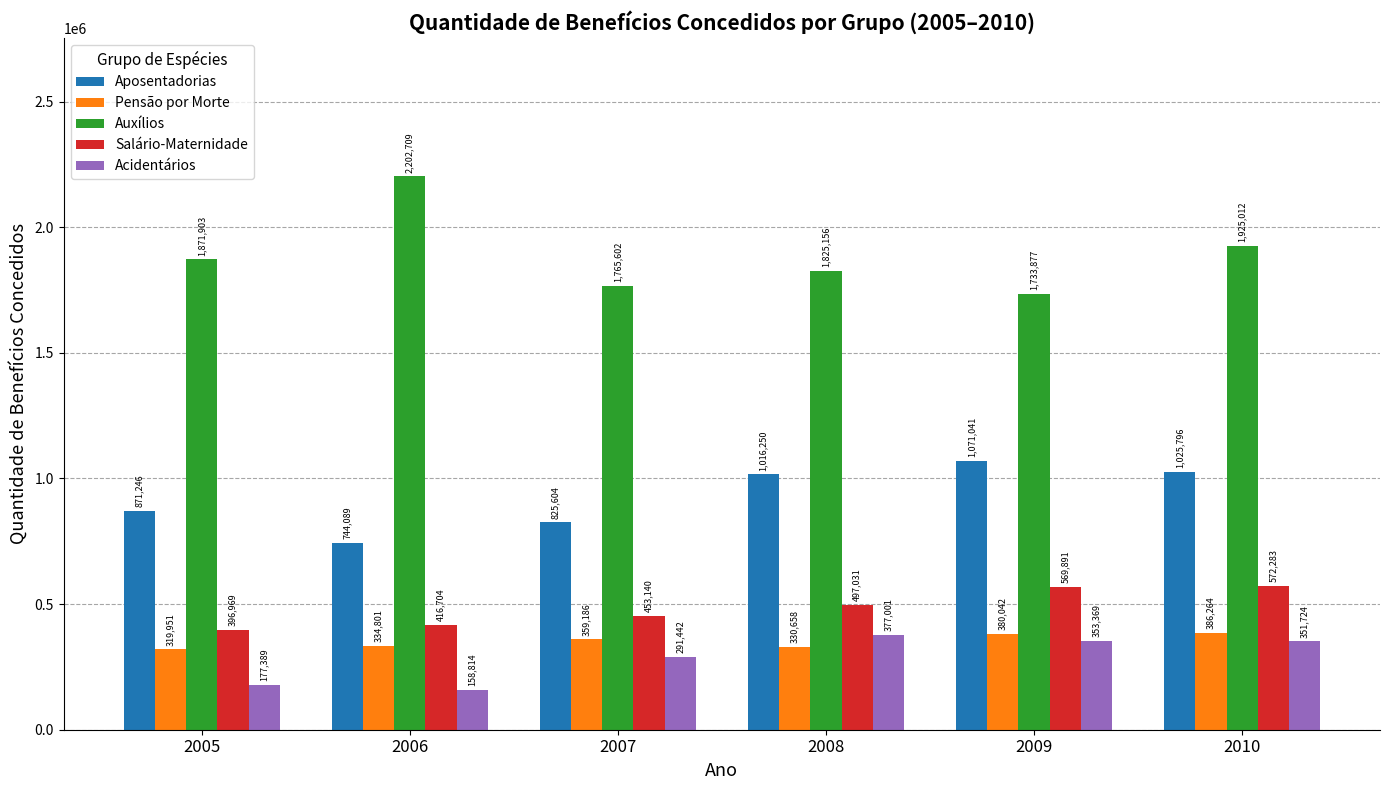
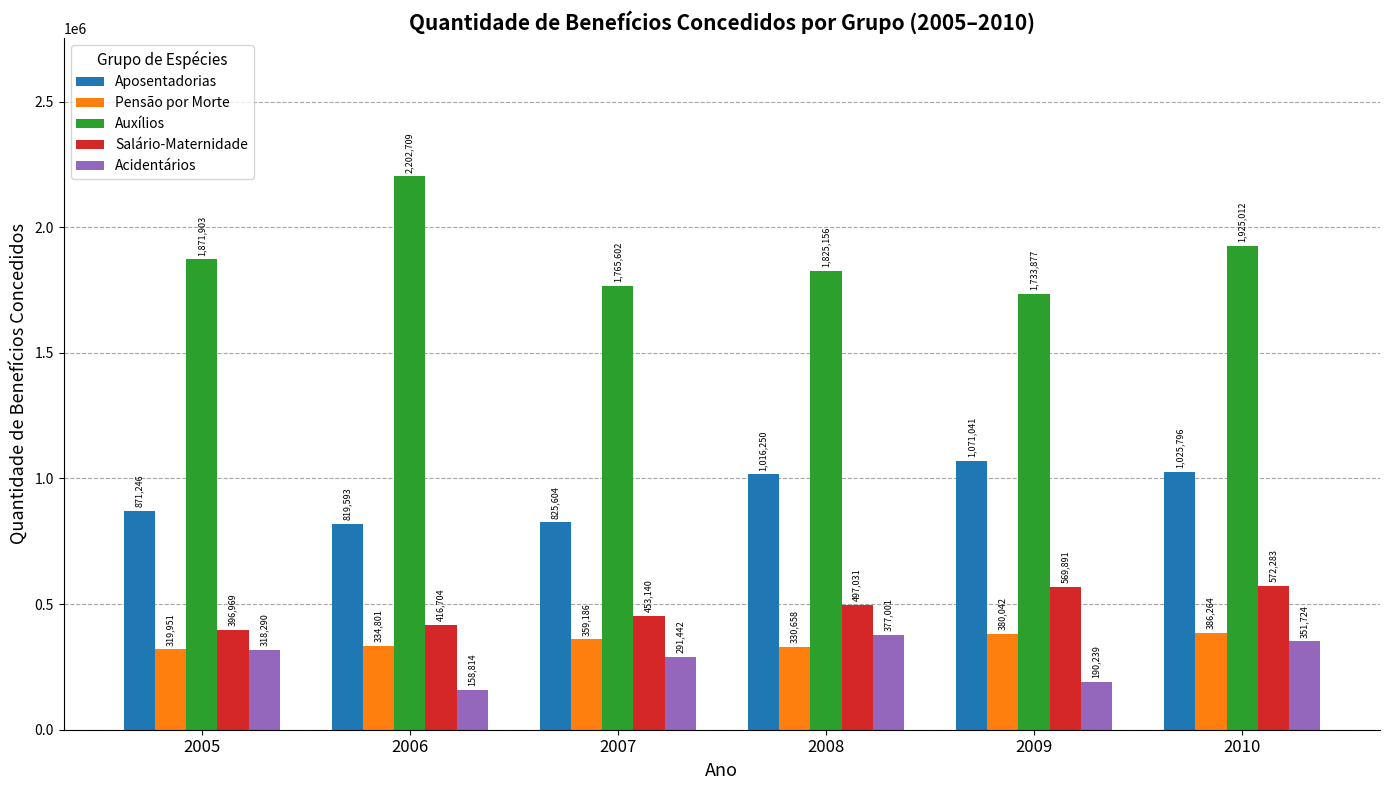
  {
    "Aposentadorias": {
      "2005": "871,246",
-     "2006": "744,089",
+     "2006": "819,593",
      "2007": "825,604",
      "2008": "1,016,250",
      "2009": "1,071,041",
      "2010": "1,025,796"
    },
    "Pensão por Morte": {
      "2005": "319,951",
      "2006": "334,801",
      "2007": "359,186",
      "2008": "330,658",
      "2009": "380,042",
      "2010": "386,264"
    },
    "Auxílios": {
      "2005": "1,871,903",
      "2006": "2,202,709",
      "2007": "1,765,602",
      "2008": "1,825,156",
      "2009": "1,733,877",
      "2010": "1,925,012"
    },
    "Salário-Maternidade": {
      "2005": "396,969",
      "2006": "416,704",
      "2007": "453,140",
      "2008": "497,031",
      "2009": "569,891",
      "2010": "572,283"
    },
    "Acidentários": {
-     "2005": "177,389",
+     "2005": "318,290",
      "2006": "158,814",
      "2007": "291,442",
      "2008": "377,001",
-     "2009": "353,369",
+     "2009": "190,239",
      "2010": "351,724"
    }
  }
